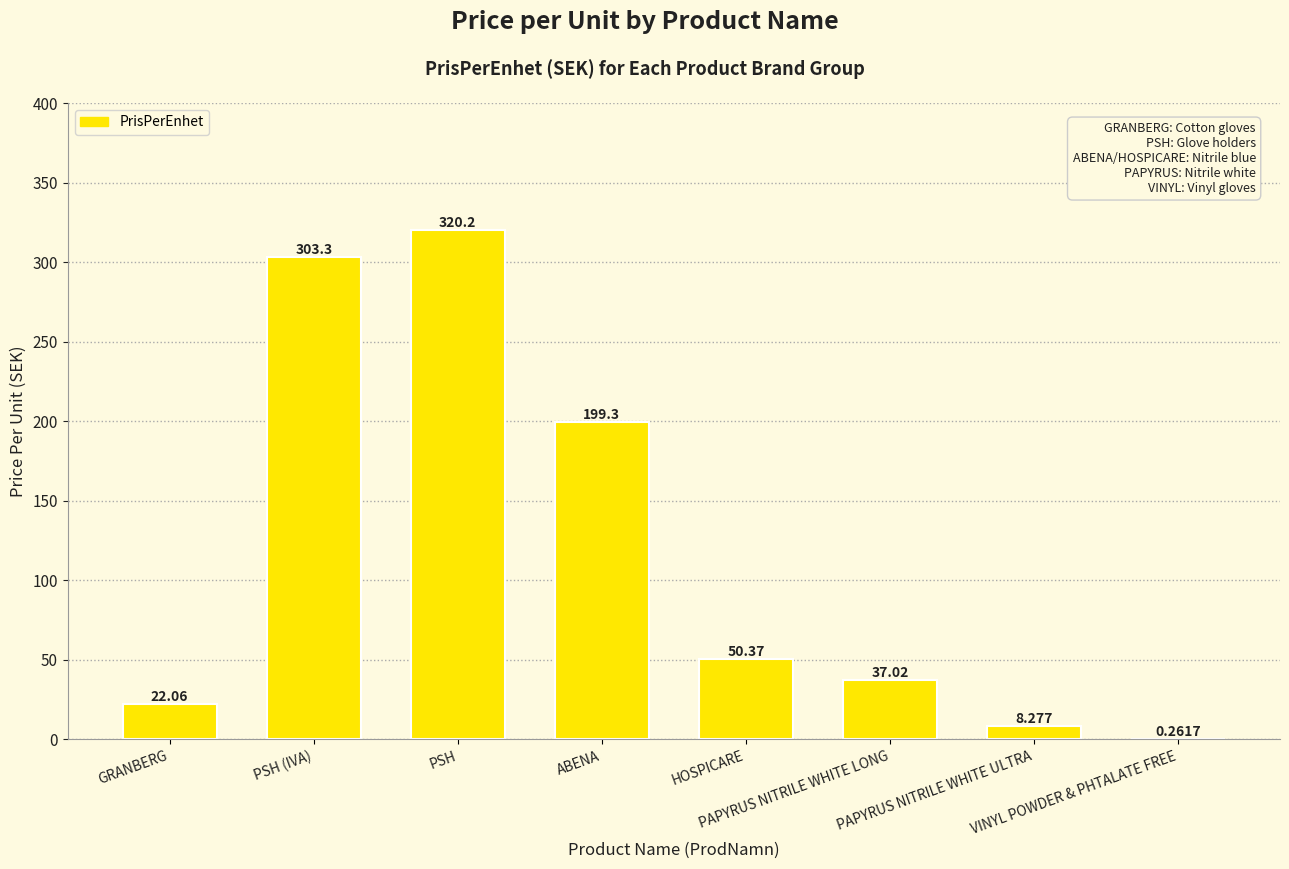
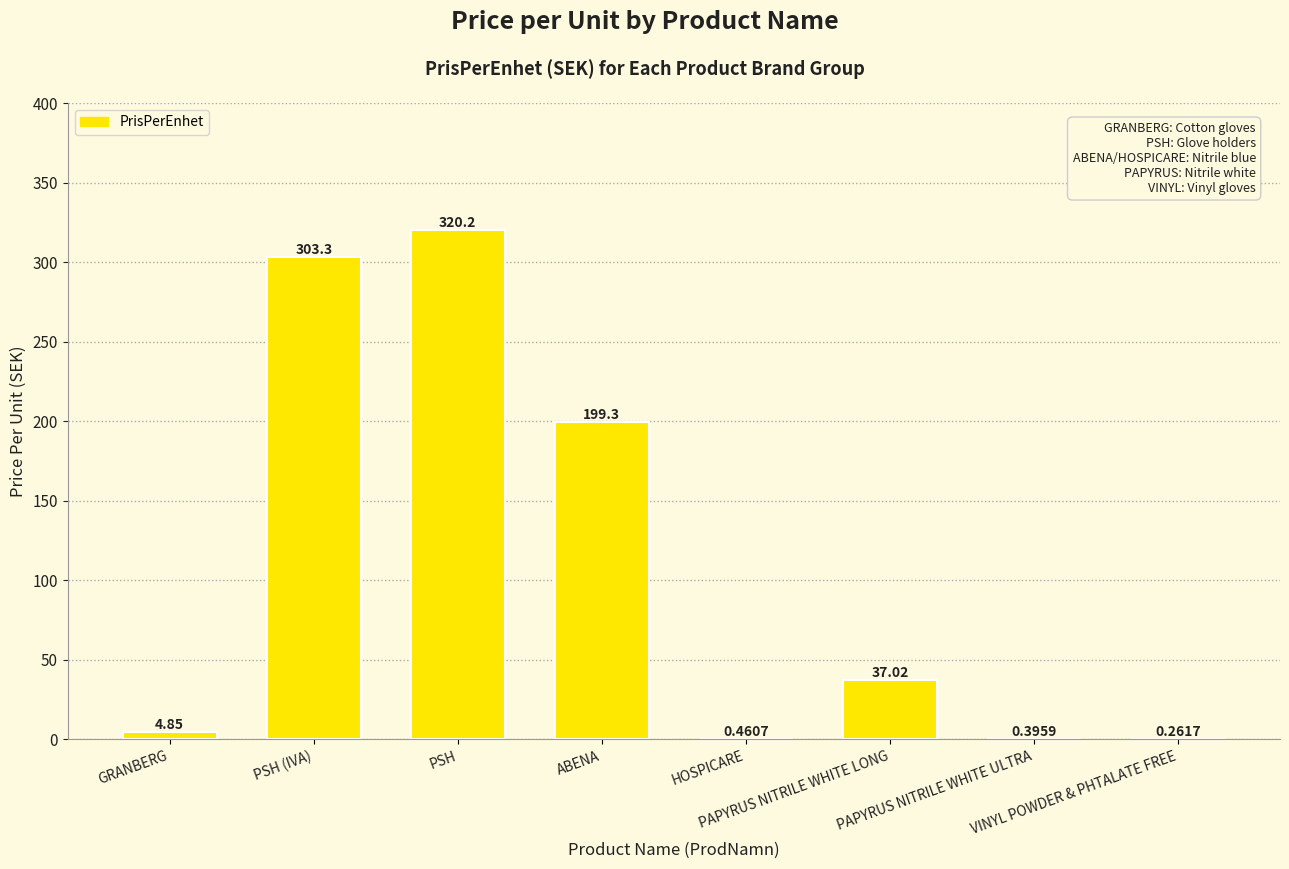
  {
-   "GRANBERG": 22.06,
+   "GRANBERG": 4.85,
    "PSH (IVA)": 303.3,
    "PSH": 320.2,
    "ABENA": 199.3,
-   "HOSPICARE": 50.37,
+   "HOSPICARE": 0.4607,
    "PAPYRUS NITRILE WHITE LONG": 37.02,
-   "PAPYRUS NITRILE WHITE ULTRA": 8.277,
+   "PAPYRUS NITRILE WHITE ULTRA": 0.3959,
    "VINYL POWDER & PHTALATE FREE": 0.2617
  }
